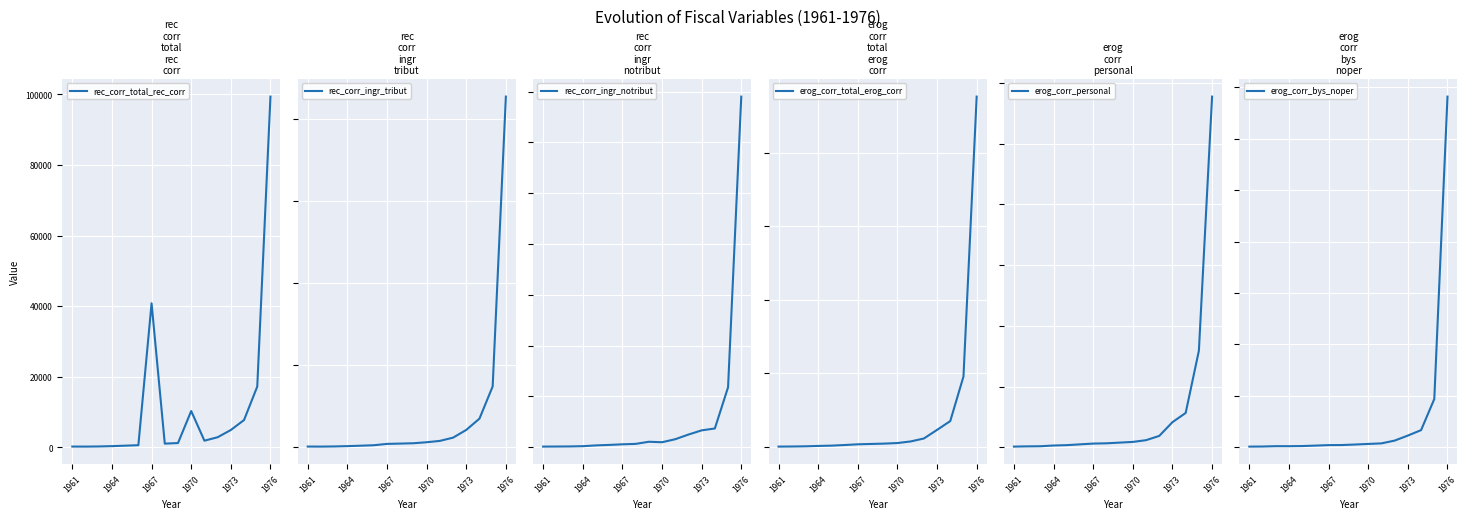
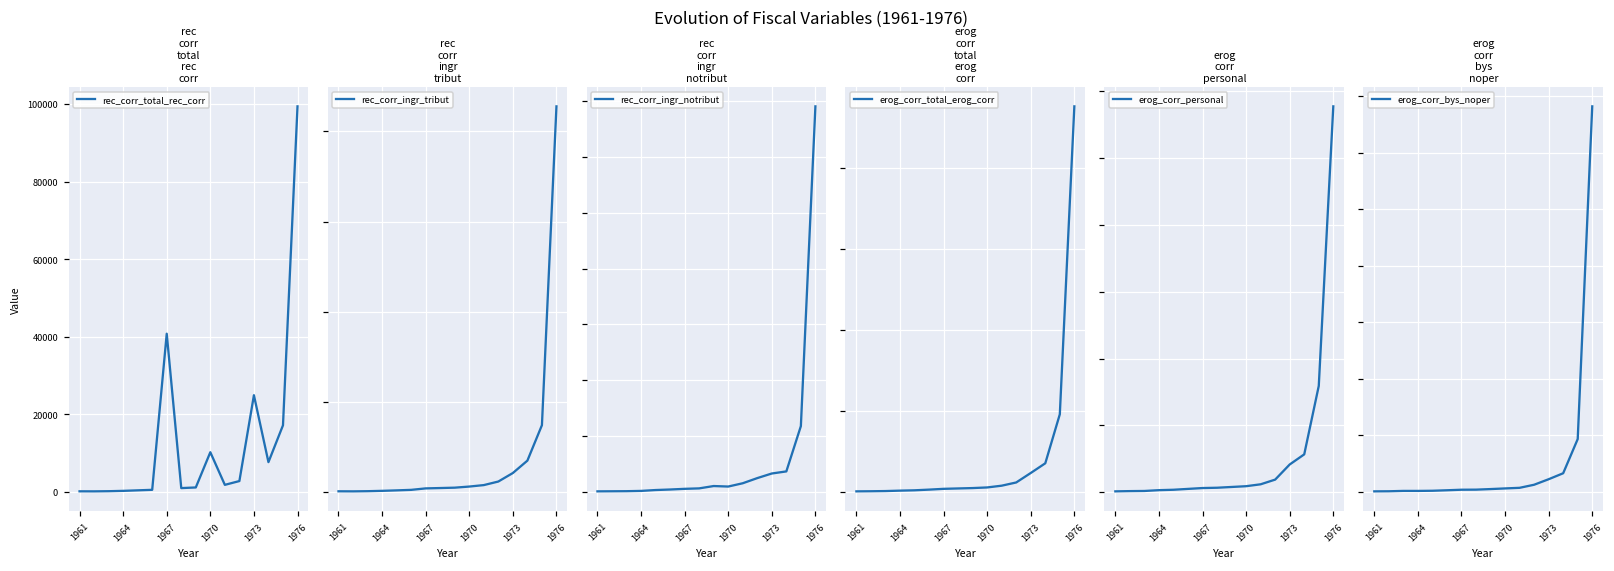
  {
    "rec corr total rec corr": {
      "1961": 0,
      "1964": 0,
      "1967": 41000,
      "1970": 10000,
-     "1973": 5000,
+     "1973": 25000,
      "1976": 99000
    }
  }
